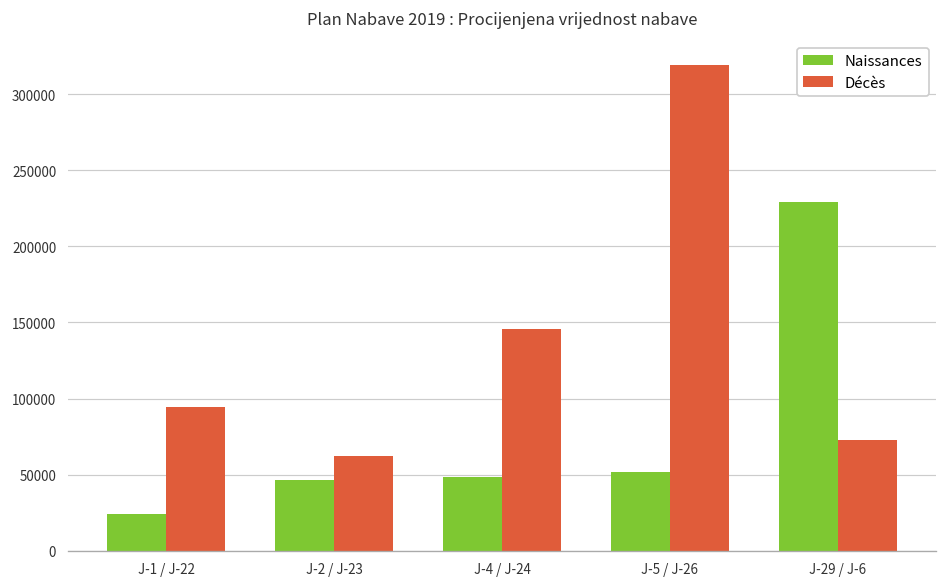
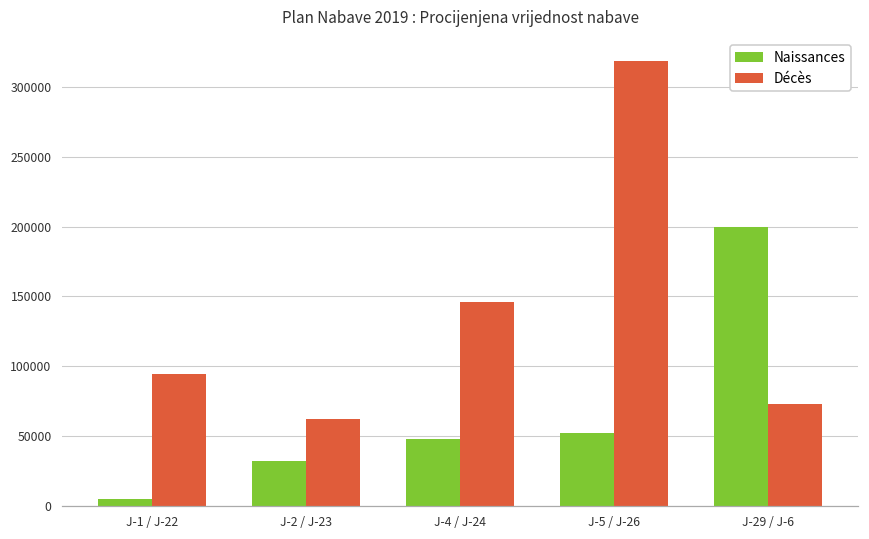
  {
    "Naissances": {
-     "J-1 / J-22": 24000,
-     "J-2 / J-23": 46000,
+     "J-1 / J-22": 5000,
+     "J-2 / J-23": 32000,
      "J-4 / J-24": 48000,
      "J-5 / J-26": 52000,
-     "J-29 / J-6": 229000
+     "J-29 / J-6": 200000
    },
    "Décès": {
      "J-1 / J-22": 95000,
      "J-2 / J-23": 62000,
      "J-4 / J-24": 146000,
      "J-5 / J-26": 319000,
      "J-29 / J-6": 73000
    }
  }
